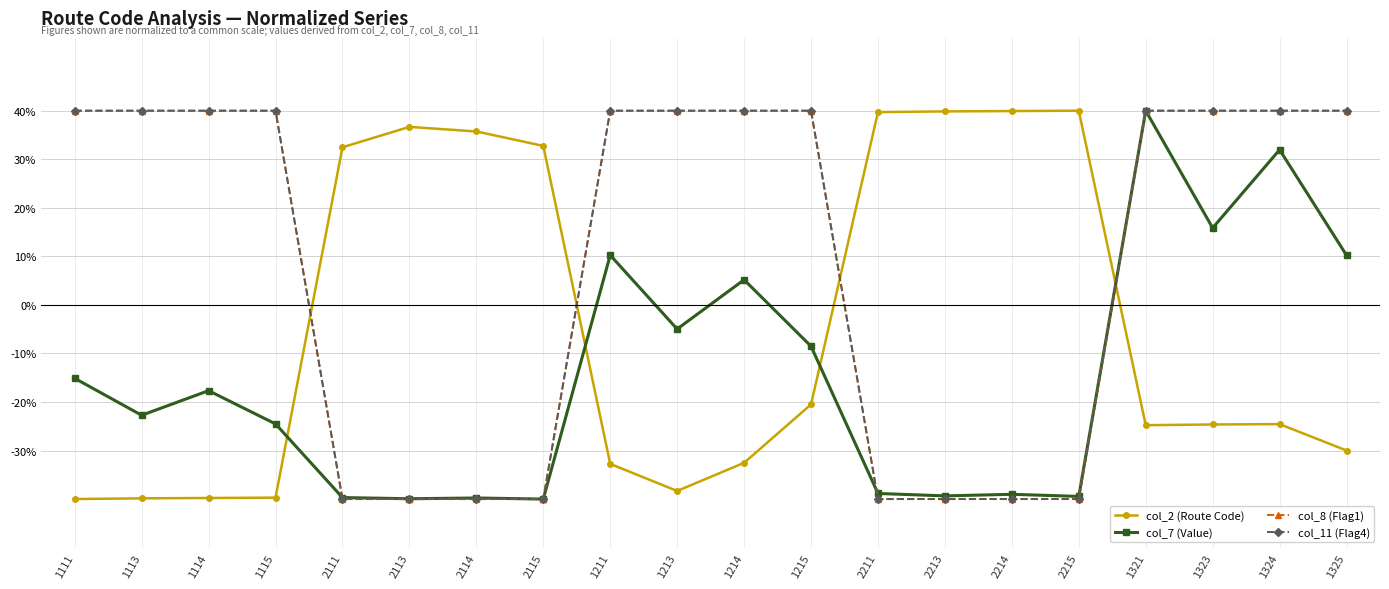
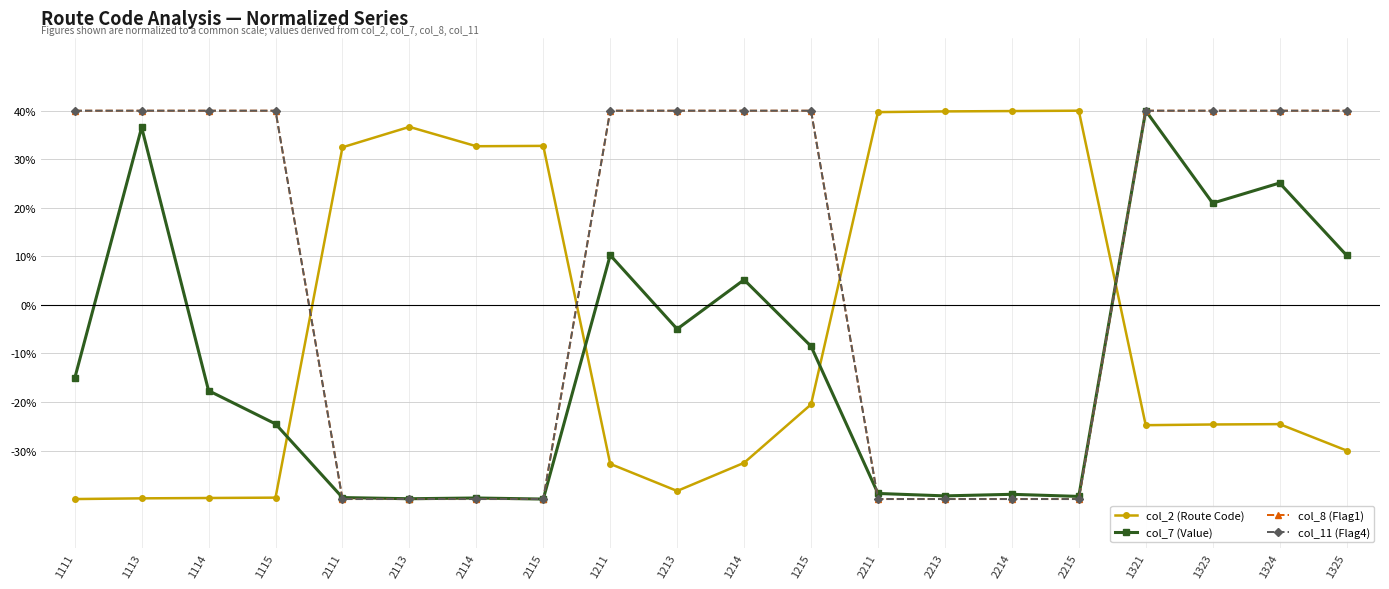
  {
    "col_2 (Route Code)": {
      "1111": "-40%",
      "1113": "-40%",
      "1114": "-40%",
      "1115": "-40%",
      "2111": "32%",
      "2113": "37%",
-     "2114": "36%",
+     "2114": "33%",
      "2115": "33%",
      "1211": "-33%",
      "1213": "-38%",
      "1214": "-33%",
      "1215": "-21%",
      "2211": "40%",
      "2213": "40%",
      "2214": "40%",
      "2215": "40%",
      "1321": "-25%",
      "1323": "-25%",
      "1324": "-25%",
      "1325": "-30%"
    },
    "col_7 (Value)": {
      "1111": "-15%",
-     "1113": "-23%",
+     "1113": "37%",
      "1114": "-18%",
      "1115": "-25%",
      "1211": "10%",
      "1213": "-5%",
      "1214": "5%",
      "1215": "-9%",
      "2211": "-39%",
      "2213": "-39%",
      "2214": "-39%",
      "2215": "-39%",
-     "1323": "16%",
-     "1324": "32%",
+     "1323": "21%",
+     "1324": "25%",
      "1325": "10%"
    },
    "col_11 (Flag4)": {
      "1111": "40%",
      "1113": "40%",
      "1114": "40%",
      "1115": "40%",
      "1211": "40%",
      "1213": "40%",
      "1214": "40%",
      "1215": "40%",
      "2211": "-40%",
      "2213": "-40%",
      "2214": "-40%",
      "2215": "-40%",
      "1323": "40%",
      "1324": "40%",
      "1325": "40%"
    }
  }
